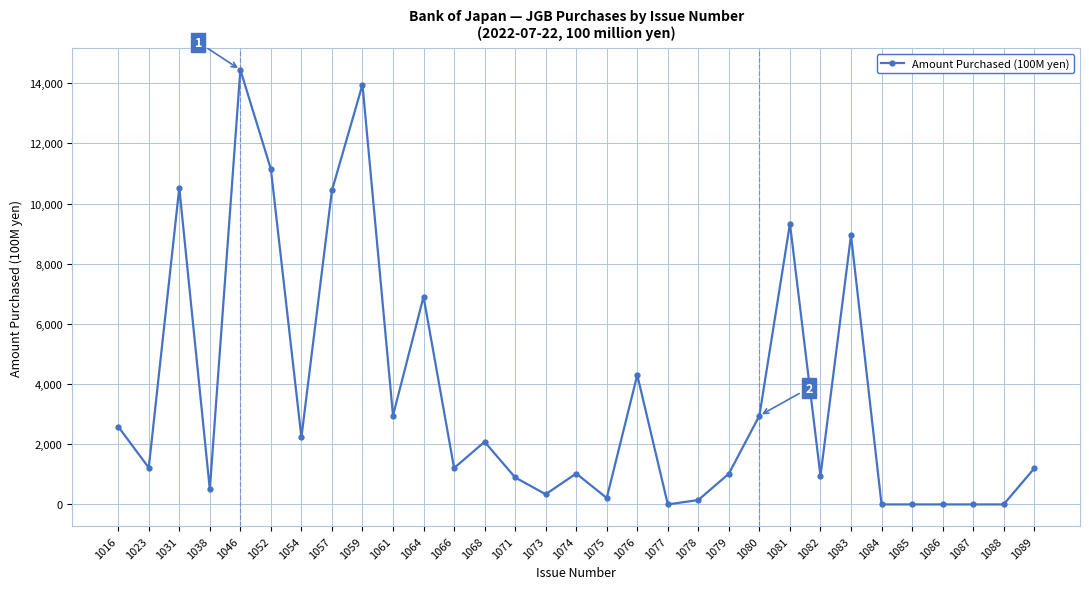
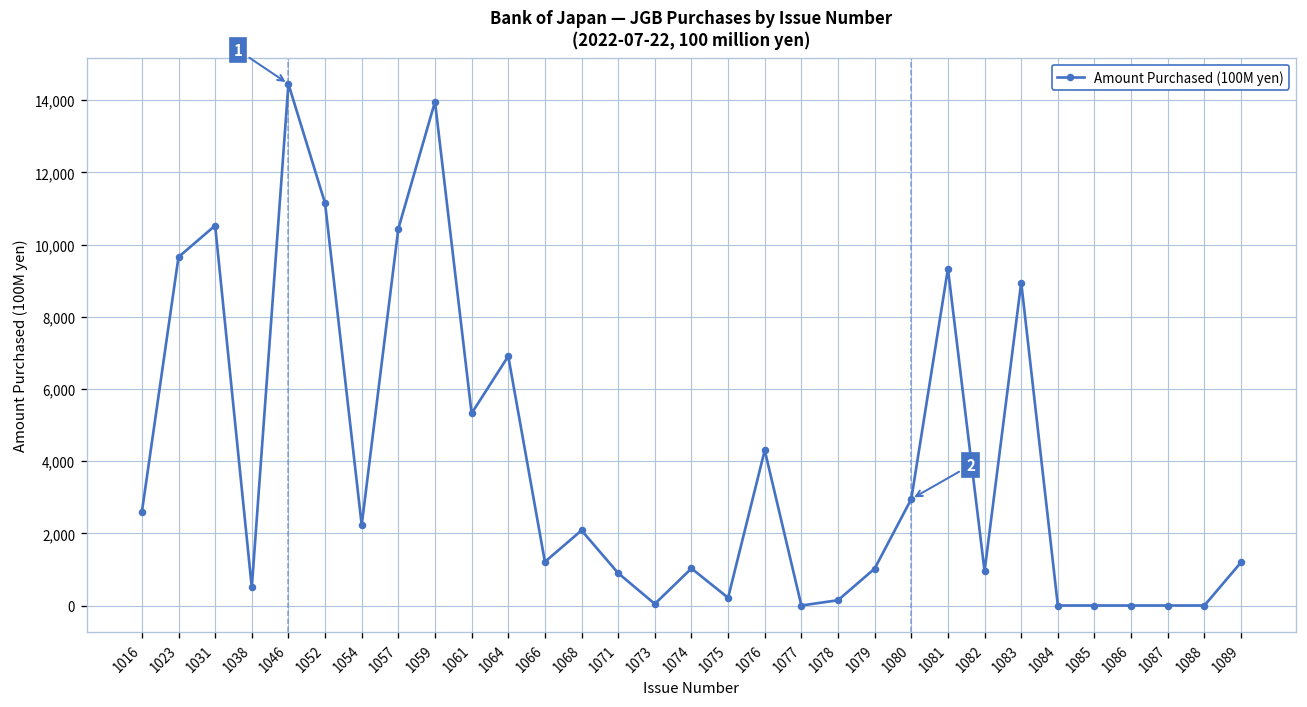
  {
    "1016": "2,600",
-   "1023": "1,200",
+   "1023": "9,700",
    "1031": "10,500",
    "1038": "500",
    "1046": "14,400",
    "1052": "11,100",
    "1054": "2,200",
    "1057": "10,400",
    "1059": "14,000",
-   "1061": "3,000",
+   "1061": "5,300",
    "1064": "6,900",
    "1066": "1,200",
    "1068": "2,100",
    "1071": "900",
-   "1073": "300",
+   "1073": "0",
    "1074": "1,000",
    "1075": "200",
    "1076": "4,300",
    "1077": "0",
    "1078": "100",
    "1079": "1,000",
    "1080": "3,000",
    "1081": "9,300",
    "1082": "1,000",
    "1083": "8,900",
    "1084": "0",
    "1085": "0",
    "1086": "0",
    "1087": "0",
    "1088": "0",
    "1089": "1,200"
  }
